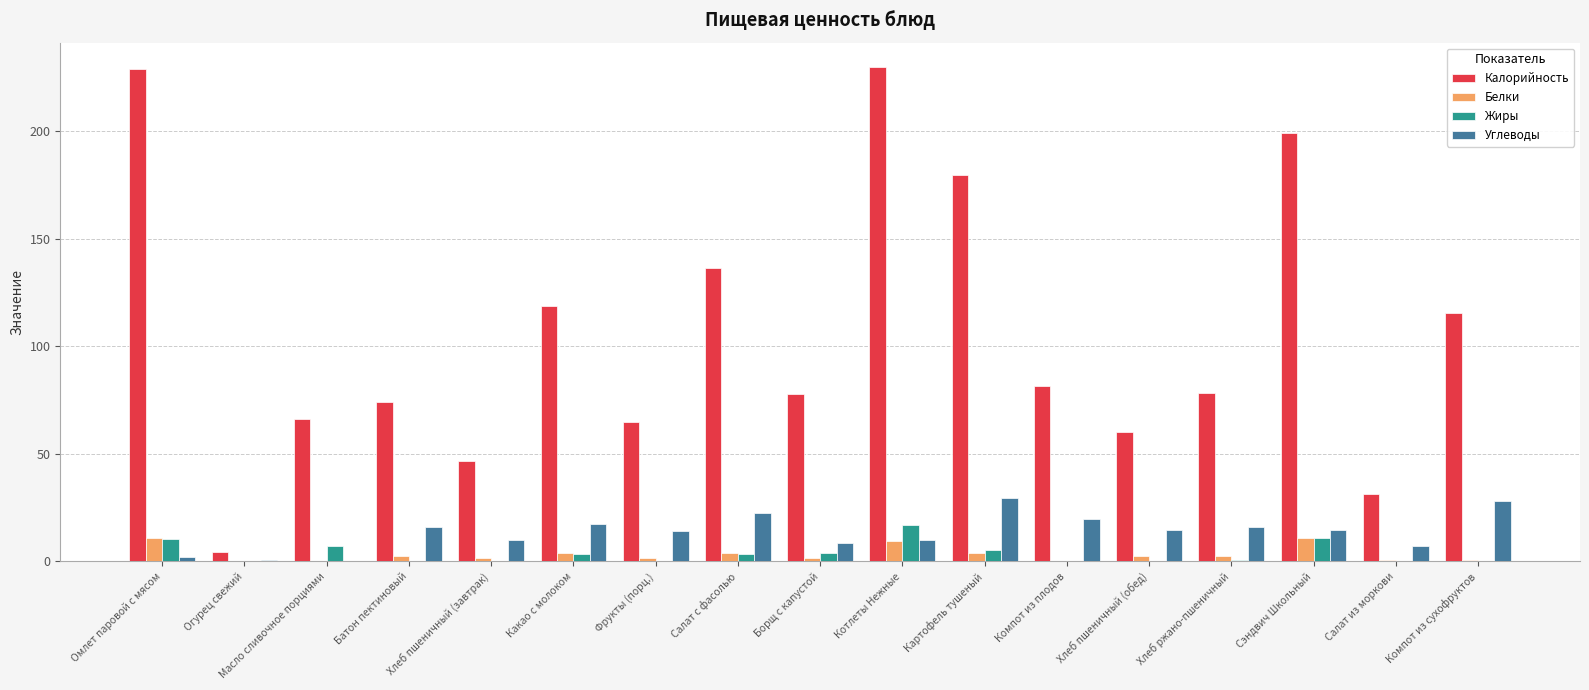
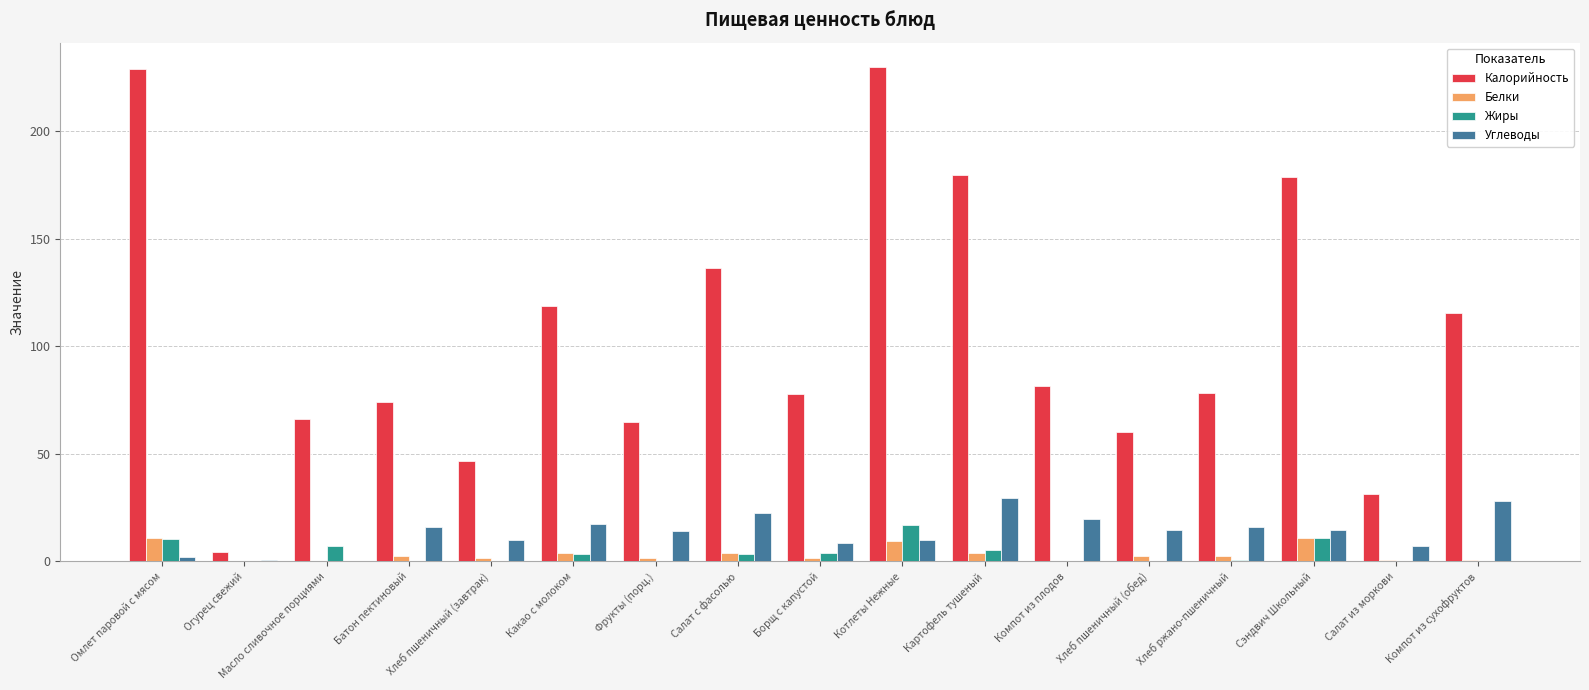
  {
    "Калорийность": {
      "Омлет паровой с мясом": 229,
      "Огурец свежий": 4,
      "Масло сливочное порциями": 66,
      "Батон пектиновый": 74,
      "Хлеб пшеничный (завтрак)": 47,
      "Какао с молоком": 119,
      "Фрукты (порц.)": 65,
      "Салат с фасолью": 136,
      "Борщ с капустой": 78,
      "Котлеты Нежные": 230,
      "Картофель тушеный": 180,
      "Компот из плодов": 82,
      "Хлеб пшеничный (обед)": 60,
      "Хлеб ржано-пшеничный": 78,
-     "Сэндвич Школьный": 199,
+     "Сэндвич Школьный": 179,
      "Салат из моркови": 31,
      "Компот из сухофруктов": 116
    },
    "Белки": {
      "Омлет паровой с мясом": 11,
      "Батон пектиновый": 2,
      "Хлеб пшеничный (завтрак)": 2,
      "Какао с молоком": 4,
      "Фрукты (порц.)": 1,
      "Салат с фасолью": 4,
      "Борщ с капустой": 1,
      "Котлеты Нежные": 10,
      "Картофель тушеный": 4,
      "Хлеб пшеничный (обед)": 2,
      "Хлеб ржано-пшеничный": 3,
      "Сэндвич Школьный": 11
    }
  }
